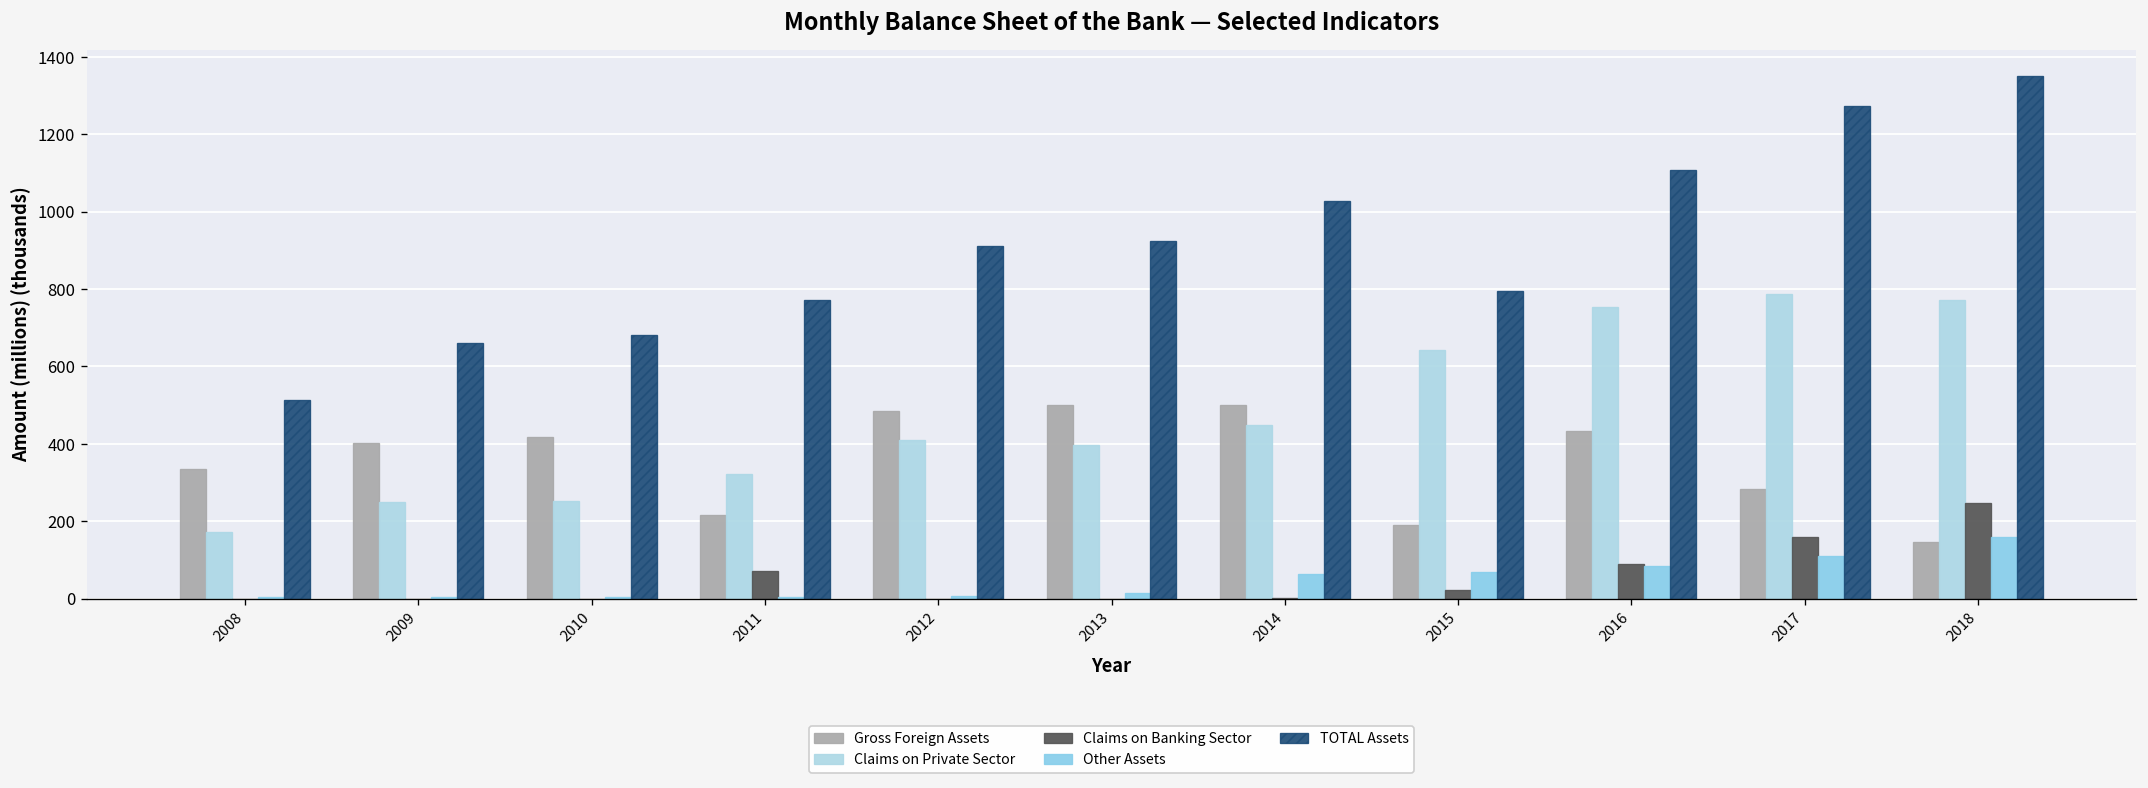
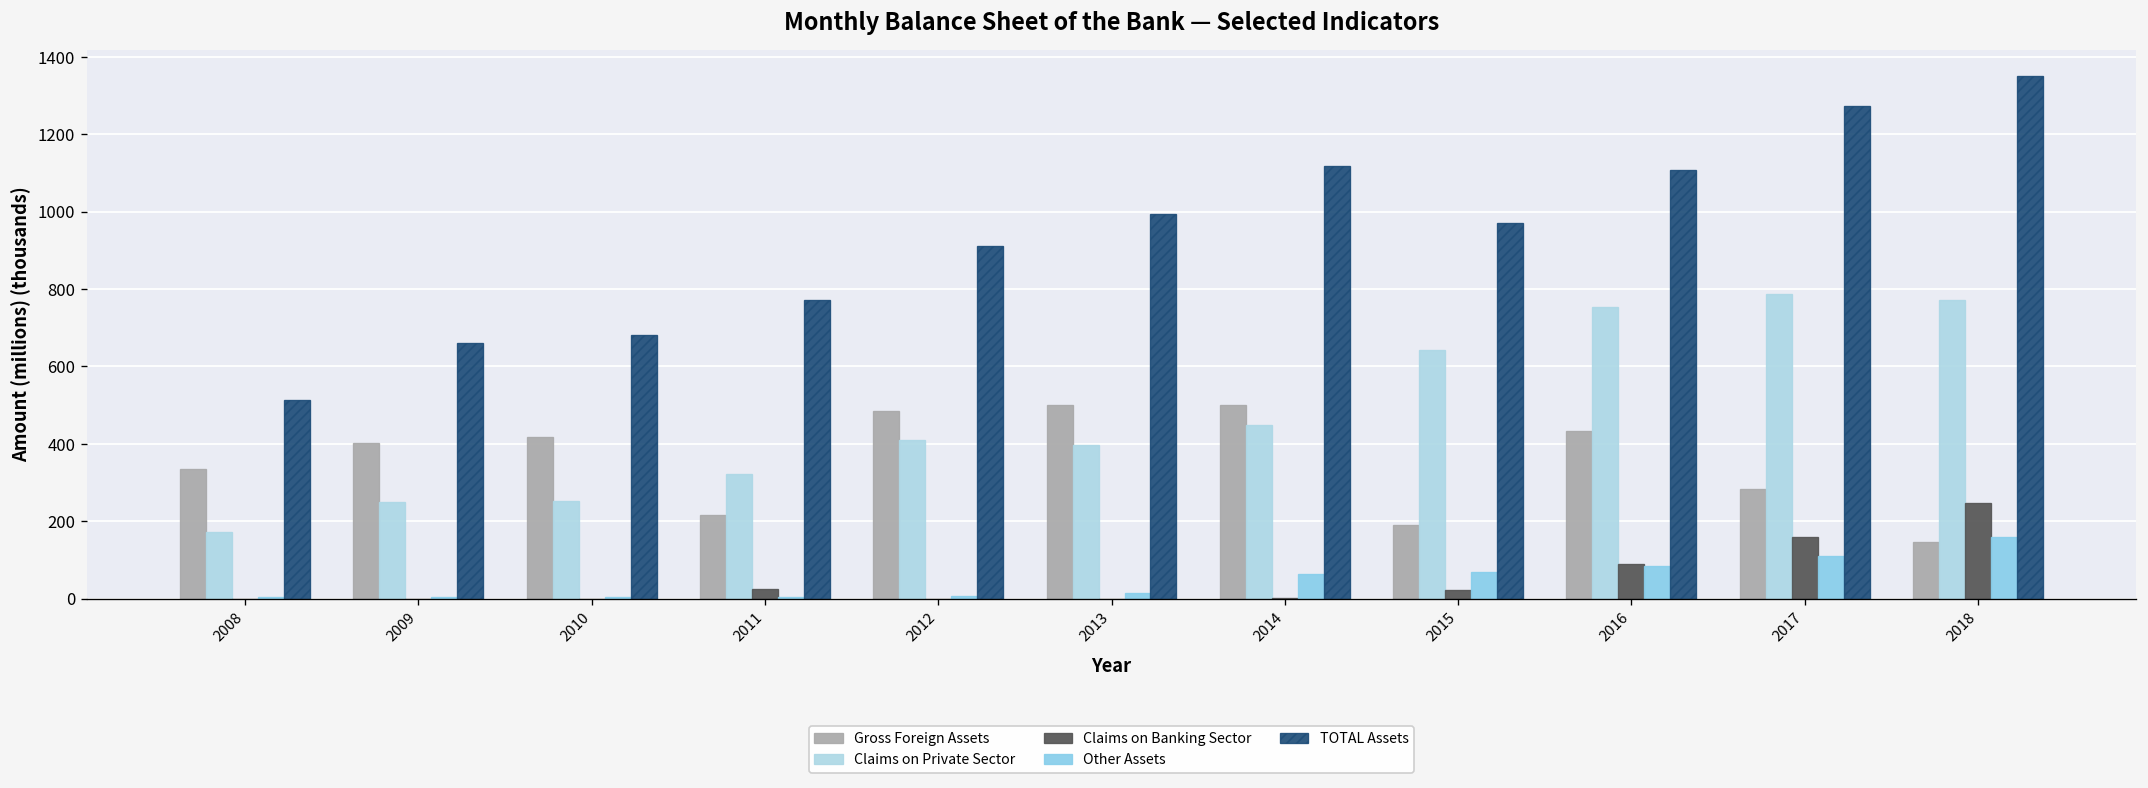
  {
    "Gross Foreign Assets": {
      "2008": 330,
      "2009": 400,
      "2010": 420,
      "2011": 220,
      "2012": 490,
      "2013": 500,
      "2014": 500,
      "2015": 190,
      "2016": 430,
      "2017": 280,
      "2018": 150
    },
    "Claims on Banking Sector": {
      "2008": 0,
      "2009": 0,
      "2010": 0,
-     "2011": 70,
+     "2011": 30,
      "2012": 0,
      "2013": 0,
      "2015": 20,
      "2016": 90,
      "2017": 160,
      "2018": 250
    },
    "TOTAL Assets": {
      "2008": 510,
      "2009": 660,
      "2010": 680,
      "2011": 770,
      "2012": 910,
-     "2013": 920,
-     "2014": 1030,
-     "2015": 790,
+     "2013": 990,
+     "2014": 1120,
+     "2015": 970,
      "2016": 1110,
      "2017": 1270,
      "2018": 1350
    }
  }
